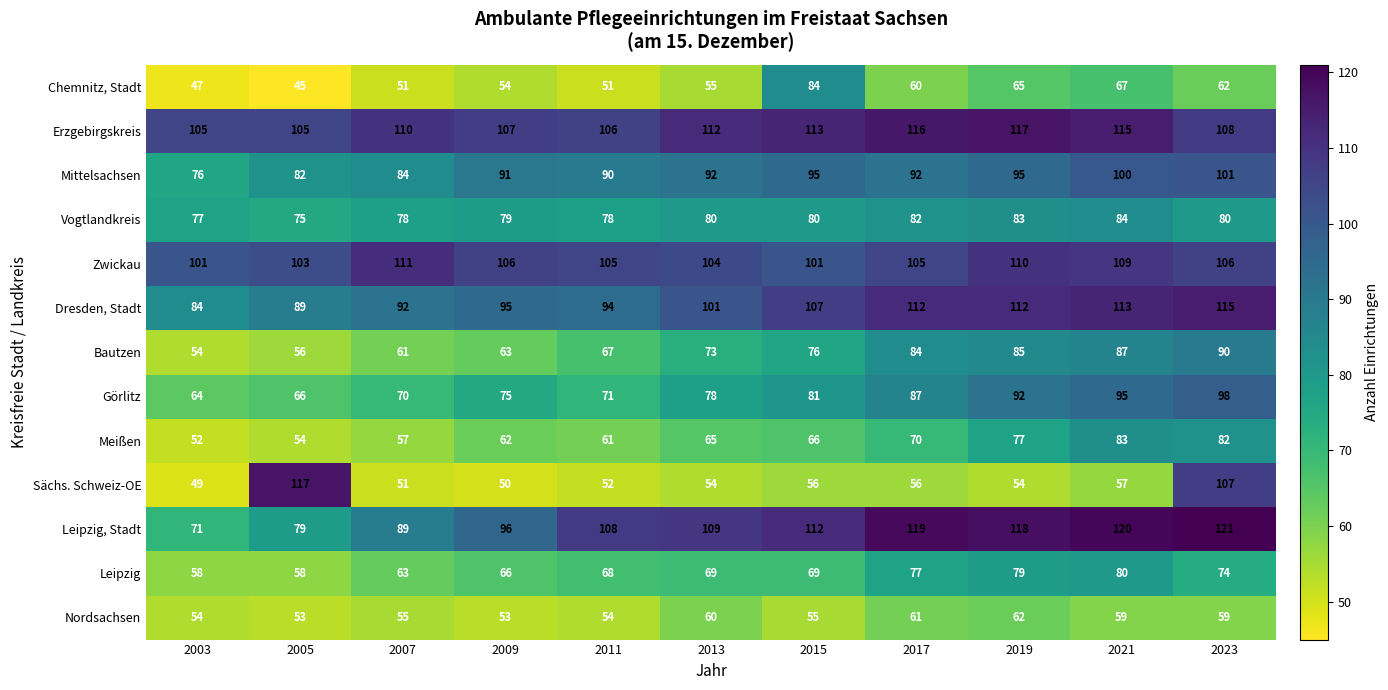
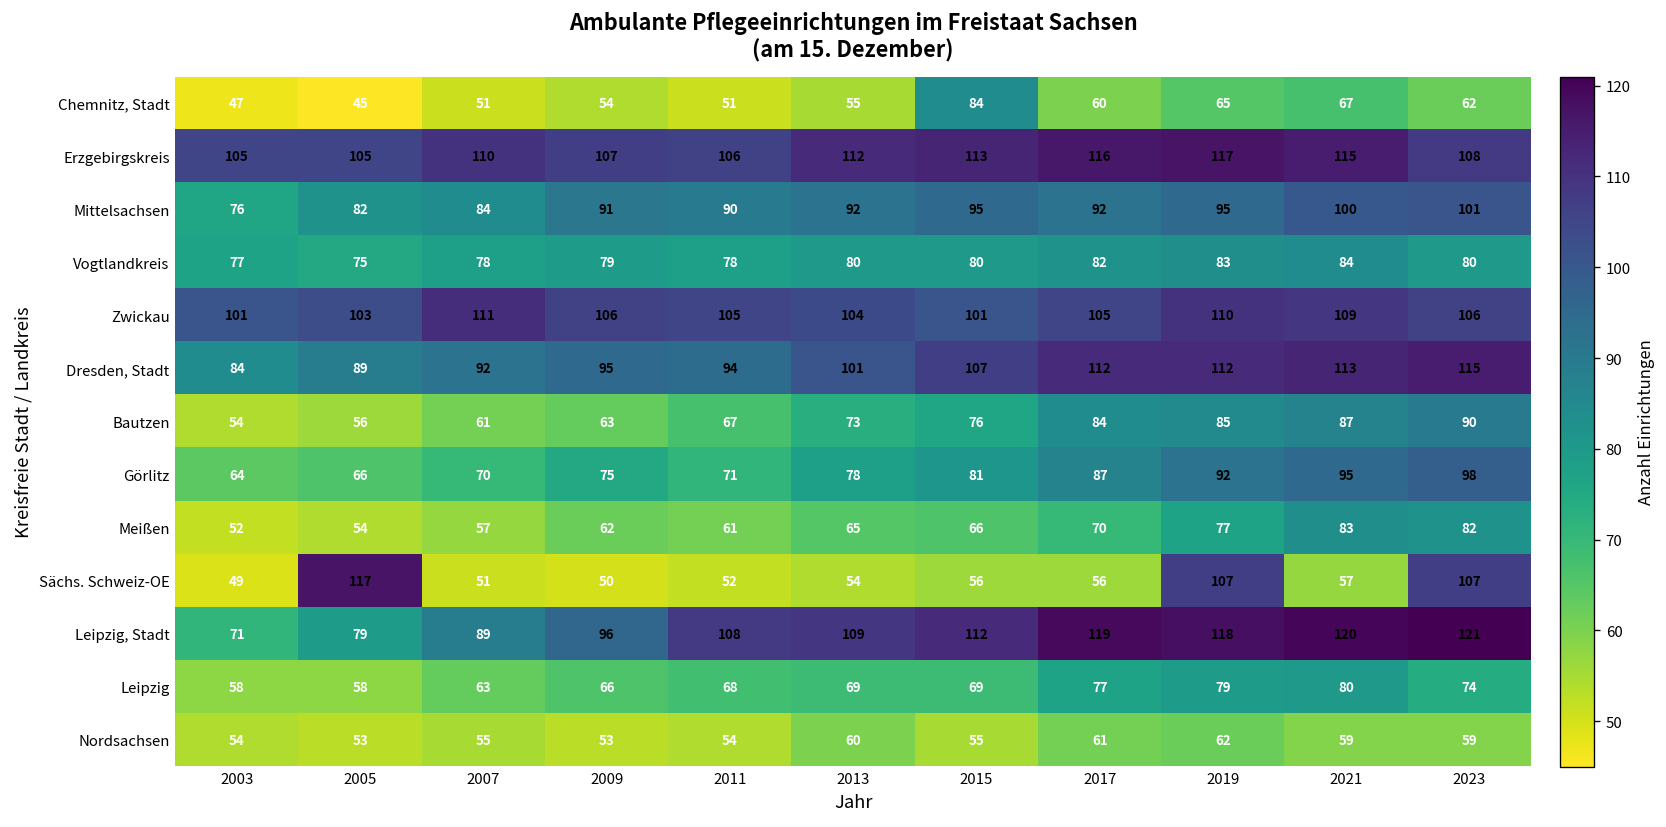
  {
    "Chemnitz, Stadt": {
      "2003": 47,
      "2005": 45,
      "2007": 51,
      "2009": 54,
      "2011": 51,
      "2013": 55,
      "2015": 84,
      "2017": 60,
      "2019": 65,
      "2021": 67,
      "2023": 62
    },
    "Erzgebirgskreis": {
      "2003": 105,
      "2005": 105,
      "2007": 110,
      "2009": 107,
      "2011": 106,
      "2013": 112,
      "2015": 113,
      "2017": 116,
      "2019": 117,
      "2021": 115,
      "2023": 108
    },
    "Mittelsachsen": {
      "2003": 76,
      "2005": 82,
      "2007": 84,
      "2009": 91,
      "2011": 90,
      "2013": 92,
      "2015": 95,
      "2017": 92,
      "2019": 95,
      "2021": 100,
      "2023": 101
    },
    "Vogtlandkreis": {
      "2003": 77,
      "2005": 75,
      "2007": 78,
      "2009": 79,
      "2011": 78,
      "2013": 80,
      "2015": 80,
      "2017": 82,
      "2019": 83,
      "2021": 84,
      "2023": 80
    },
    "Zwickau": {
      "2003": 101,
      "2005": 103,
      "2007": 111,
      "2009": 106,
      "2011": 105,
      "2013": 104,
      "2015": 101,
      "2017": 105,
      "2019": 110,
      "2021": 109,
      "2023": 106
    },
    "Dresden, Stadt": {
      "2003": 84,
      "2005": 89,
      "2007": 92,
      "2009": 95,
      "2011": 94,
      "2013": 101,
      "2015": 107,
      "2017": 112,
      "2019": 112,
      "2021": 113,
      "2023": 115
    },
    "Bautzen": {
      "2003": 54,
      "2005": 56,
      "2007": 61,
      "2009": 63,
      "2011": 67,
      "2013": 73,
      "2015": 76,
      "2017": 84,
      "2019": 85,
      "2021": 87,
      "2023": 90
    },
    "Görlitz": {
      "2003": 64,
      "2005": 66,
      "2007": 70,
      "2009": 75,
      "2011": 71,
      "2013": 78,
      "2015": 81,
      "2017": 87,
      "2019": 92,
      "2021": 95,
      "2023": 98
    },
    "Meißen": {
      "2003": 52,
      "2005": 54,
      "2007": 57,
      "2009": 62,
      "2011": 61,
      "2013": 65,
      "2015": 66,
      "2017": 70,
      "2019": 77,
      "2021": 83,
      "2023": 82
    },
    "Sächs. Schweiz-OE": {
      "2003": 49,
      "2005": 117,
      "2007": 51,
      "2009": 50,
      "2011": 52,
      "2013": 54,
      "2015": 56,
      "2017": 56,
-     "2019": 54,
+     "2019": 107,
      "2021": 57,
      "2023": 107
    },
    "Leipzig, Stadt": {
      "2003": 71,
      "2005": 79,
      "2007": 89,
      "2009": 96,
      "2011": 108,
      "2013": 109,
      "2015": 112,
      "2017": 119,
      "2019": 118,
      "2021": 120,
      "2023": 121
    },
    "Leipzig": {
      "2003": 58,
      "2005": 58,
      "2007": 63,
      "2009": 66,
      "2011": 68,
      "2013": 69,
      "2015": 69,
      "2017": 77,
      "2019": 79,
      "2021": 80,
      "2023": 74
    },
    "Nordsachsen": {
      "2003": 54,
      "2005": 53,
      "2007": 55,
      "2009": 53,
      "2011": 54,
      "2013": 60,
      "2015": 55,
      "2017": 61,
      "2019": 62,
      "2021": 59,
      "2023": 59
    }
  }
